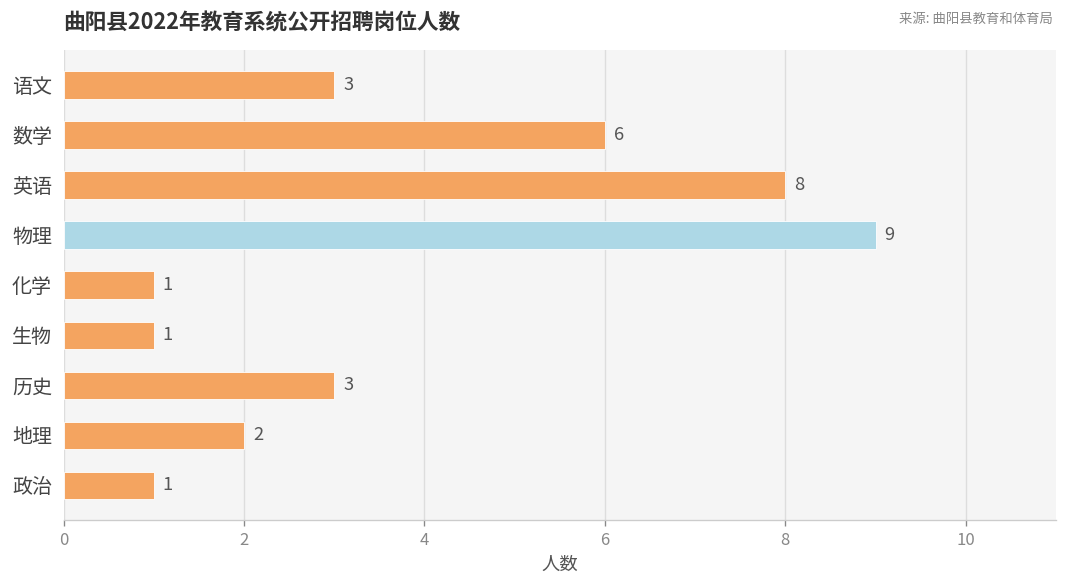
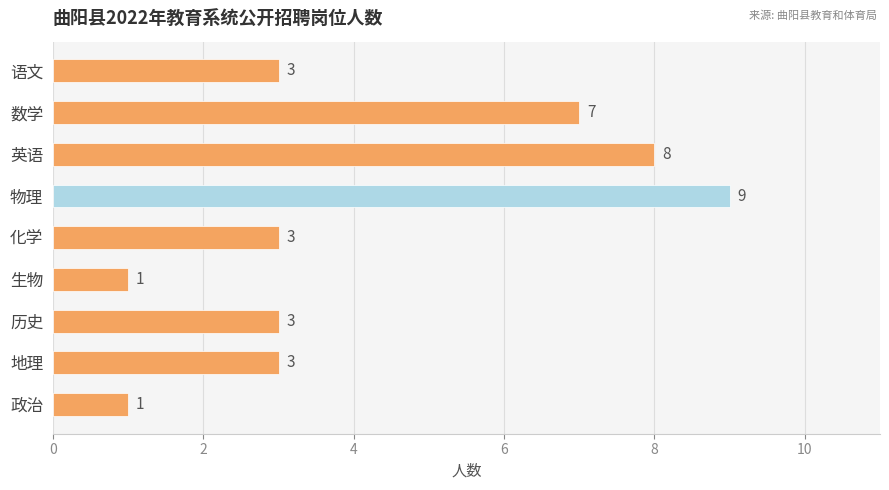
  {
    "语文": 3,
-   "数学": 6,
+   "数学": 7,
    "英语": 8,
    "物理": 9,
-   "化学": 1,
+   "化学": 3,
    "生物": 1,
    "历史": 3,
-   "地理": 2,
+   "地理": 3,
    "政治": 1
  }
